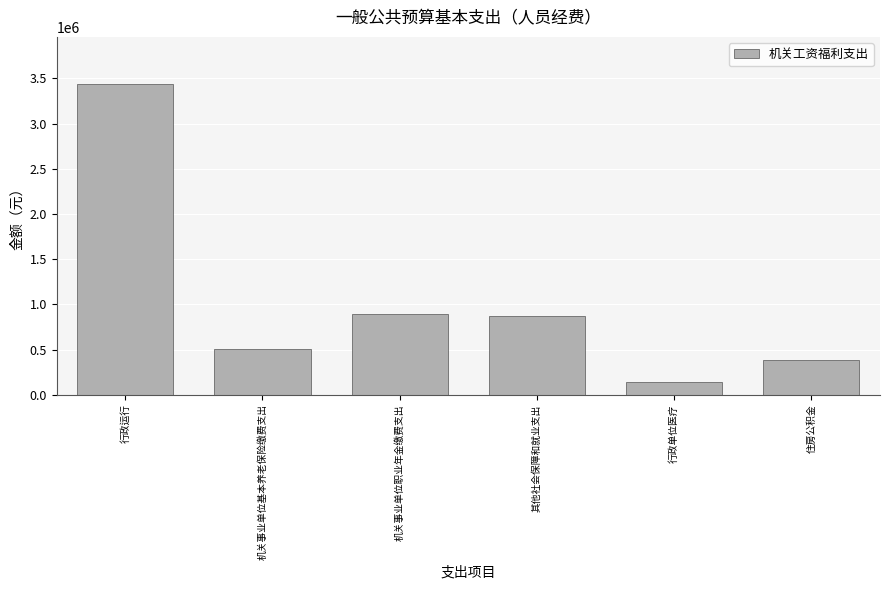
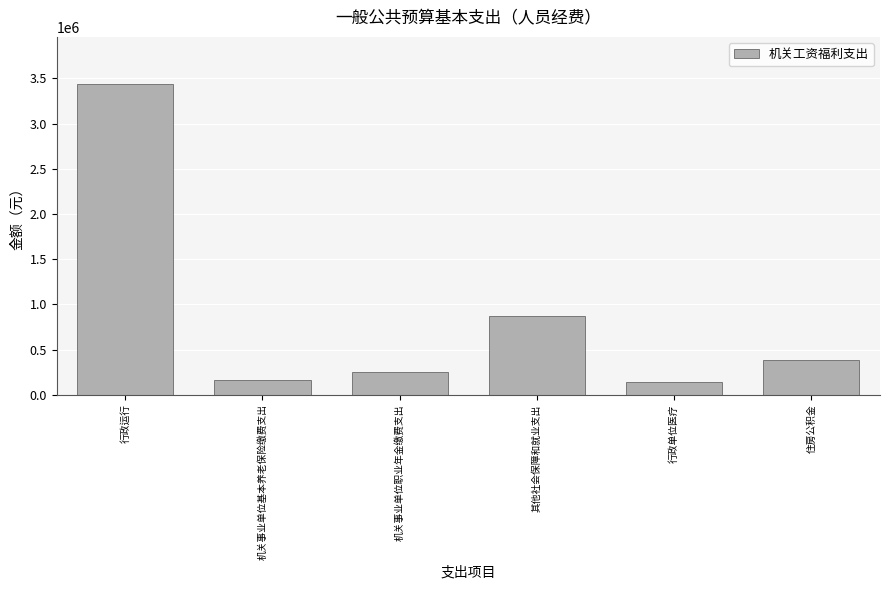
  {
    "行政运行": 3400000,
-   "机关事业单位基本养老保险缴费支出": 500000,
-   "机关事业单位职业年金缴费支出": 900000,
+   "机关事业单位基本养老保险缴费支出": 200000,
+   "机关事业单位职业年金缴费支出": 300000,
    "其他社会保障和就业支出": 900000,
    "行政单位医疗": 100000,
    "住房公积金": 400000
  }
